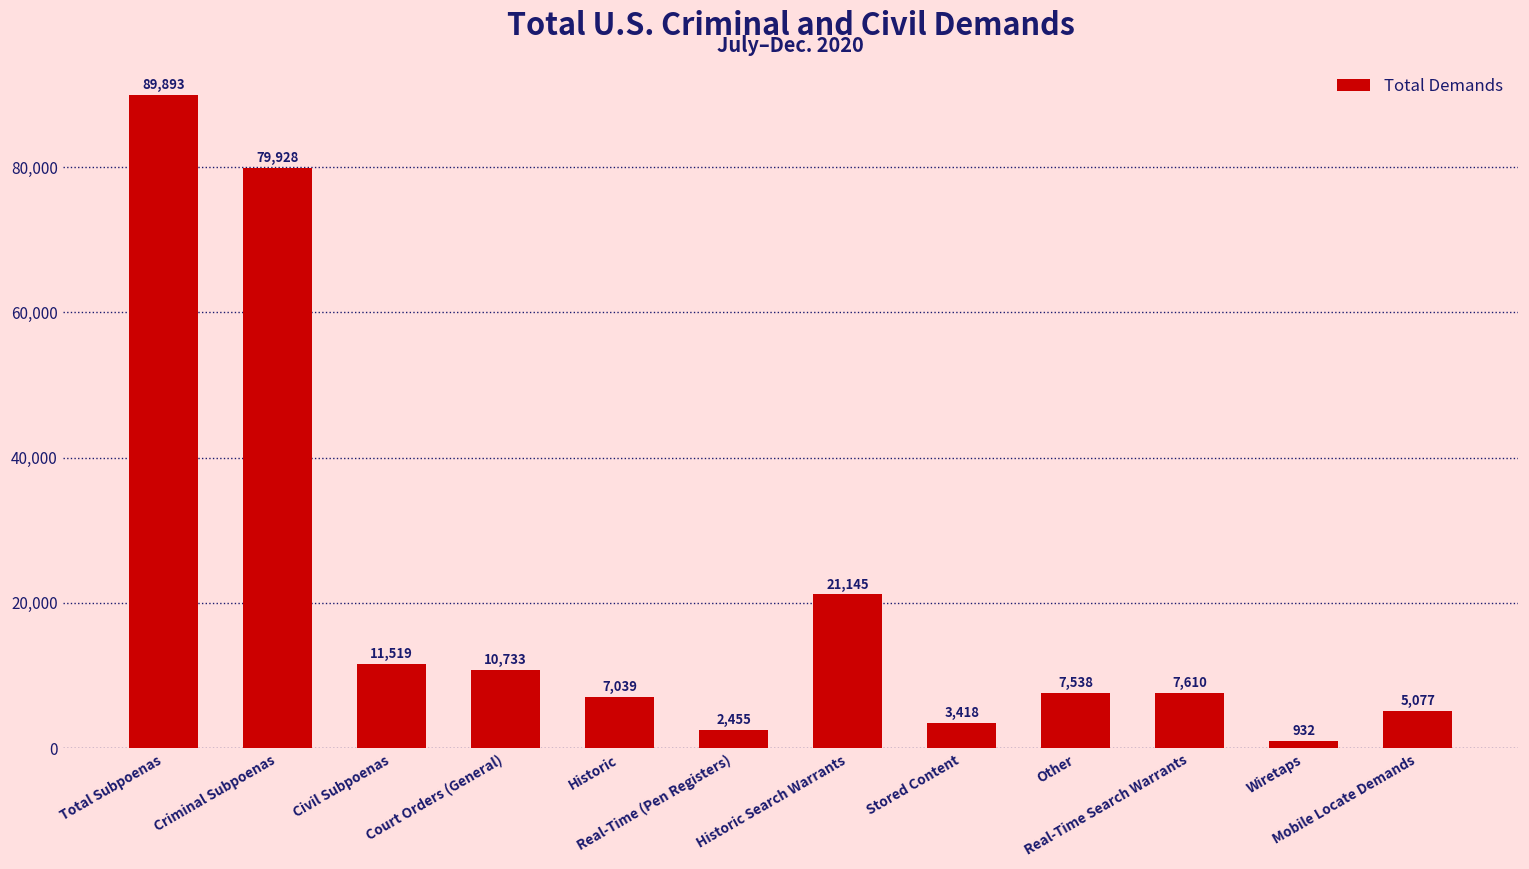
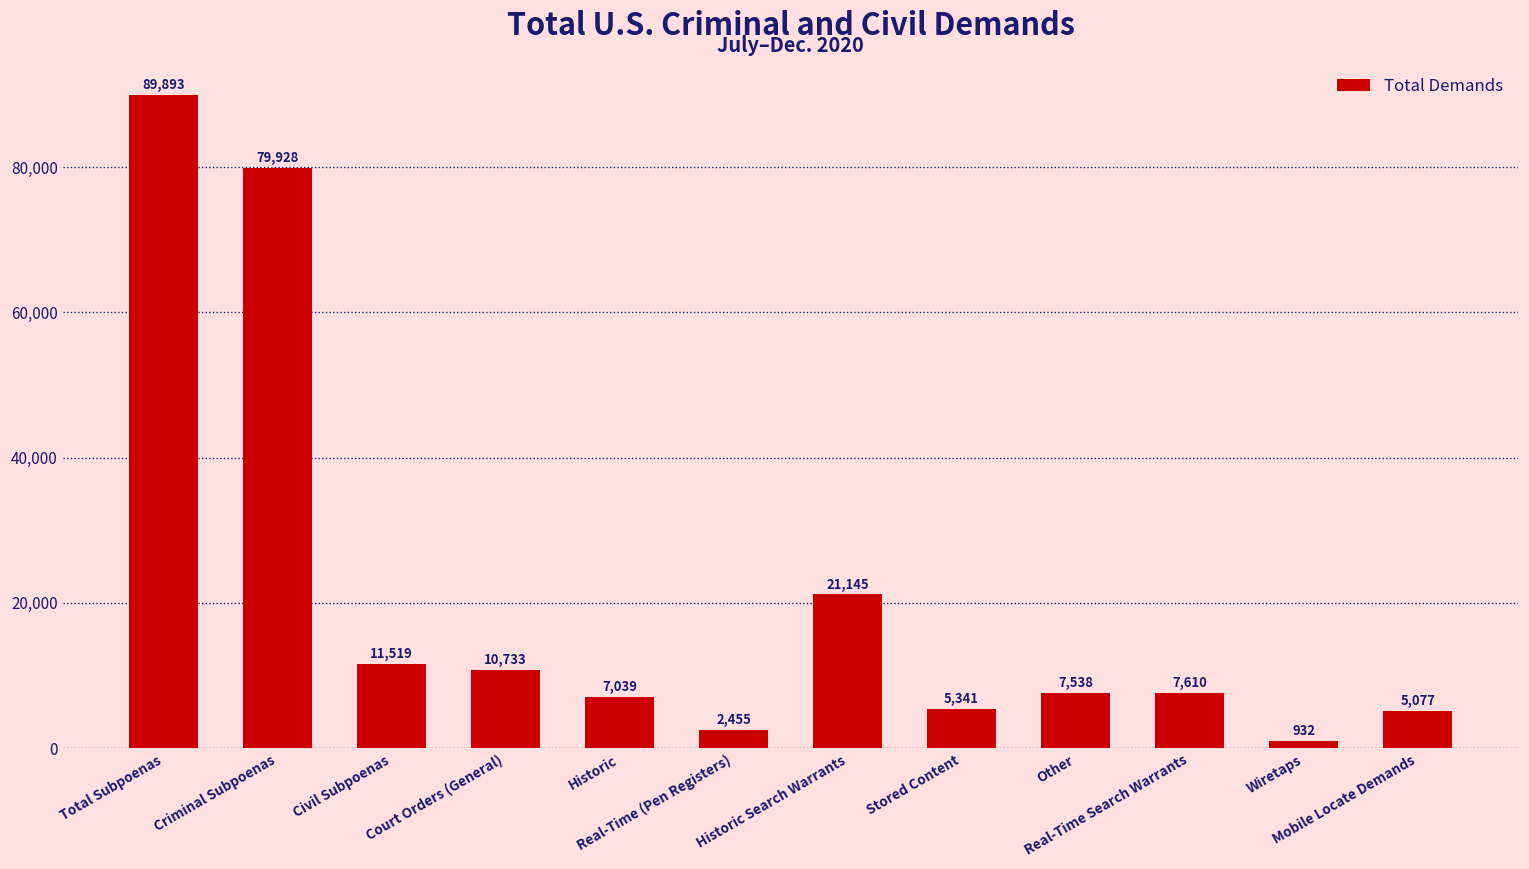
  {
    "Total Subpoenas": "89,893",
    "Criminal Subpoenas": "79,928",
    "Civil Subpoenas": "11,519",
    "Court Orders (General)": "10,733",
    "Historic": "7,039",
    "Real-Time (Pen Registers)": "2,455",
    "Historic Search Warrants": "21,145",
-   "Stored Content": "3,418",
+   "Stored Content": "5,341",
    "Other": "7,538",
    "Real-Time Search Warrants": "7,610",
    "Wiretaps": "932",
    "Mobile Locate Demands": "5,077"
  }
